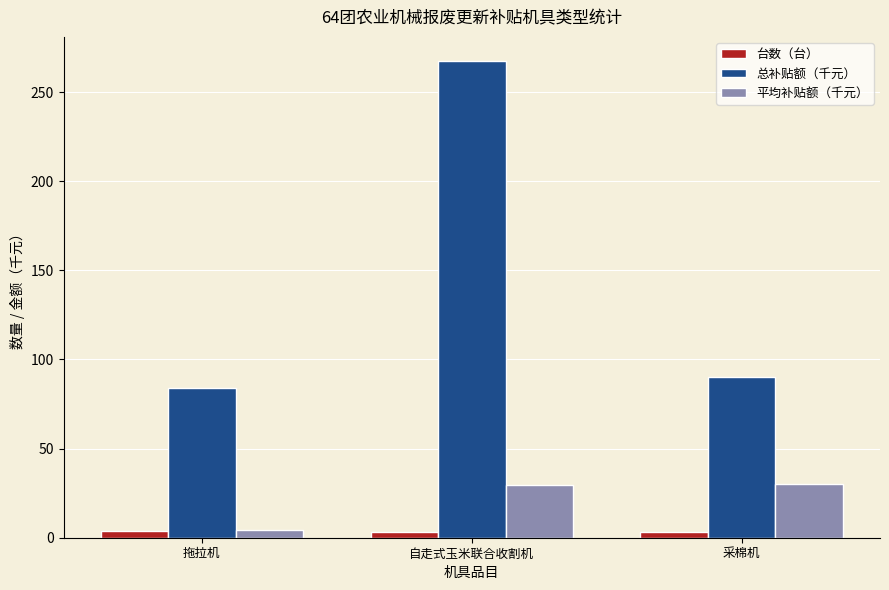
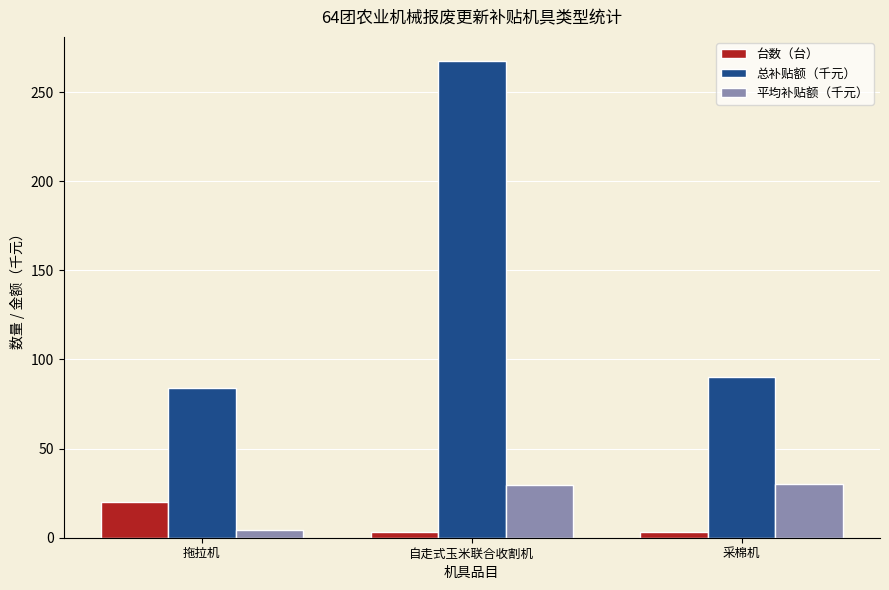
  {
    "台数（台）": {
-     "拖拉机": 4,
+     "拖拉机": 20,
      "自走式玉米联合收割机": 3,
      "采棉机": 3
    },
    "总补贴额（千元）": {
      "拖拉机": 84,
      "自走式玉米联合收割机": 268,
      "采棉机": 90
    },
    "平均补贴额（千元）": {
      "拖拉机": 4,
      "自走式玉米联合收割机": 30,
      "采棉机": 30
    }
  }
